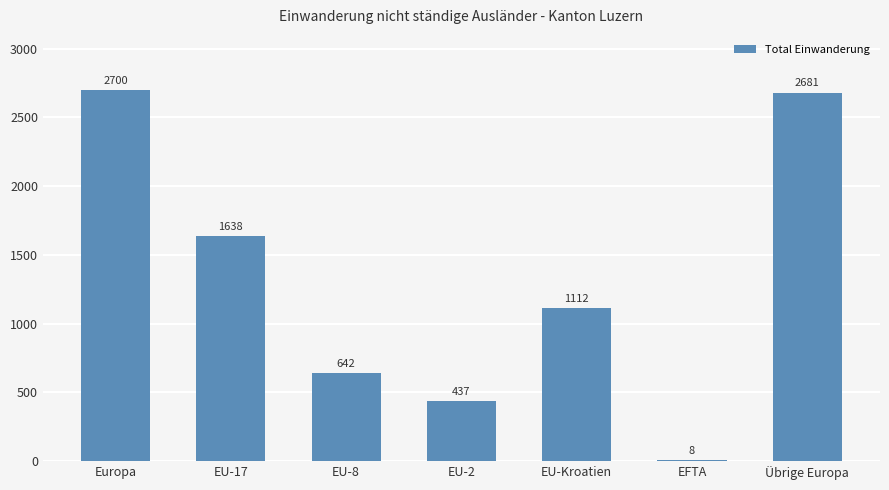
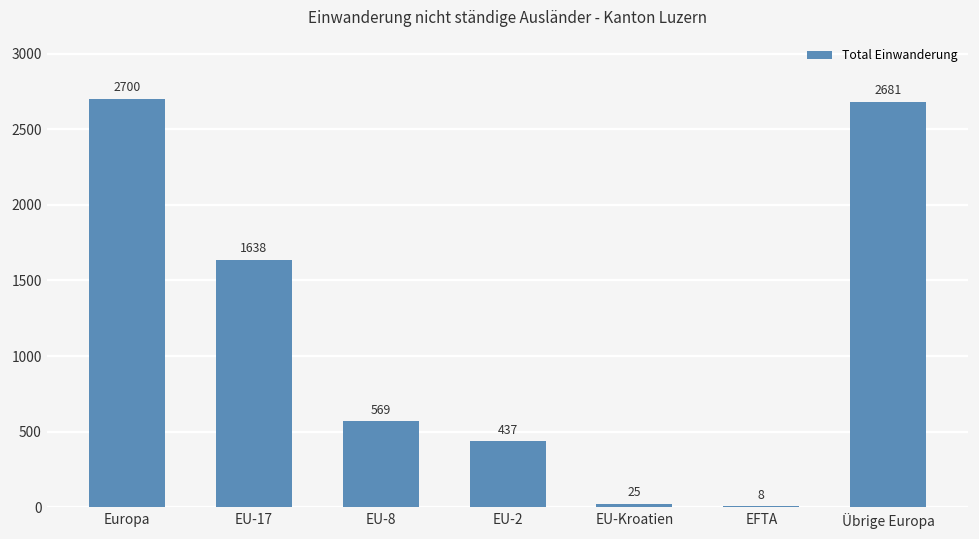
  {
    "Europa": 2700,
    "EU-17": 1638,
-   "EU-8": 642,
+   "EU-8": 569,
    "EU-2": 437,
-   "EU-Kroatien": 1112,
+   "EU-Kroatien": 25,
    "EFTA": 8,
    "Übrige Europa": 2681
  }
